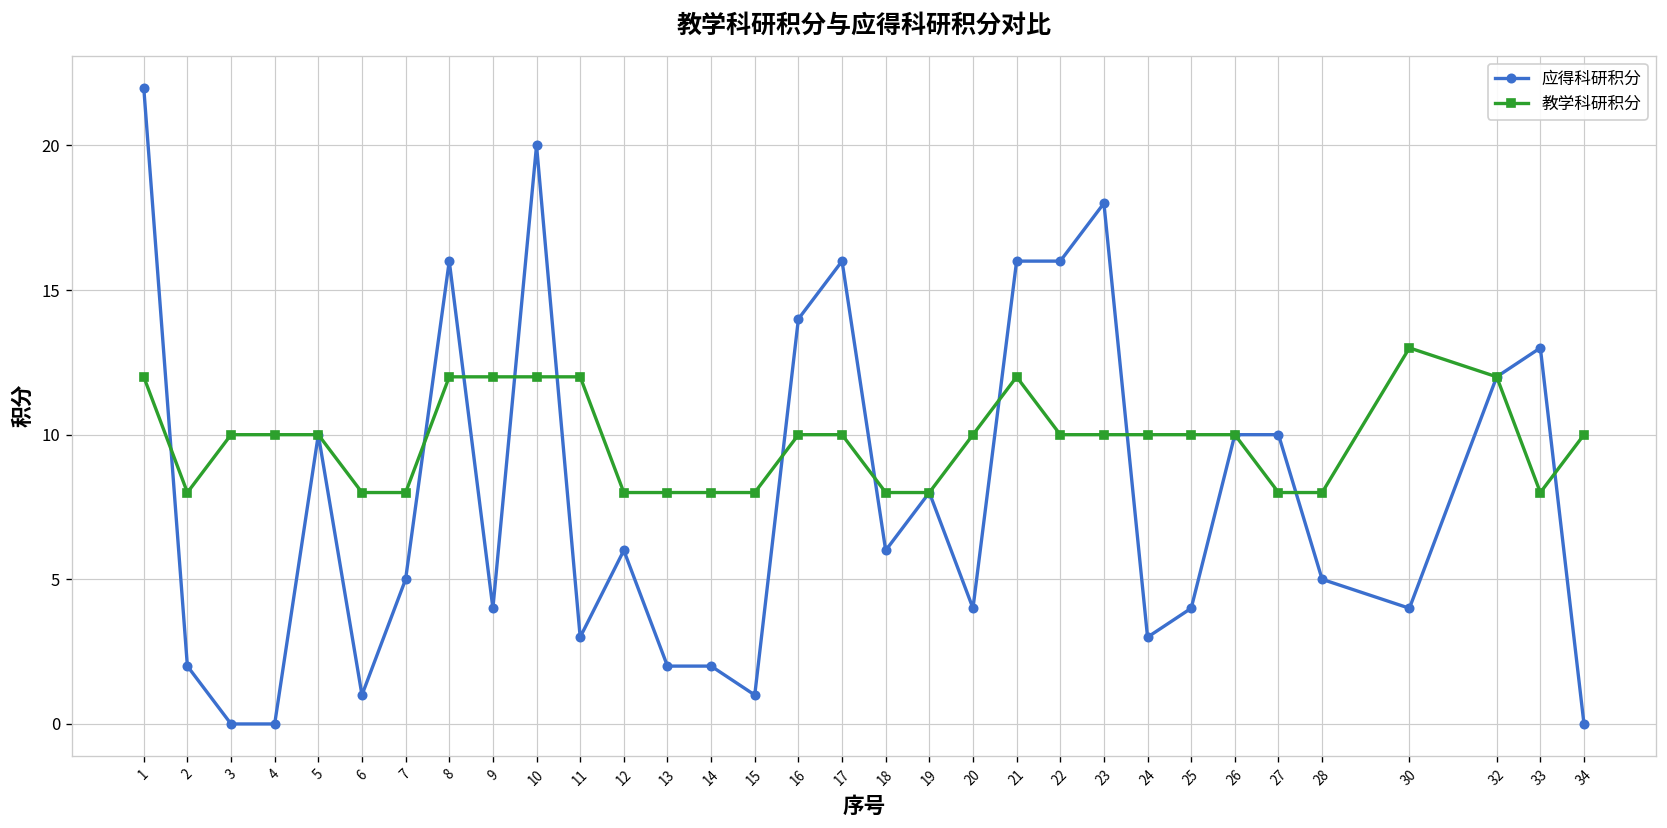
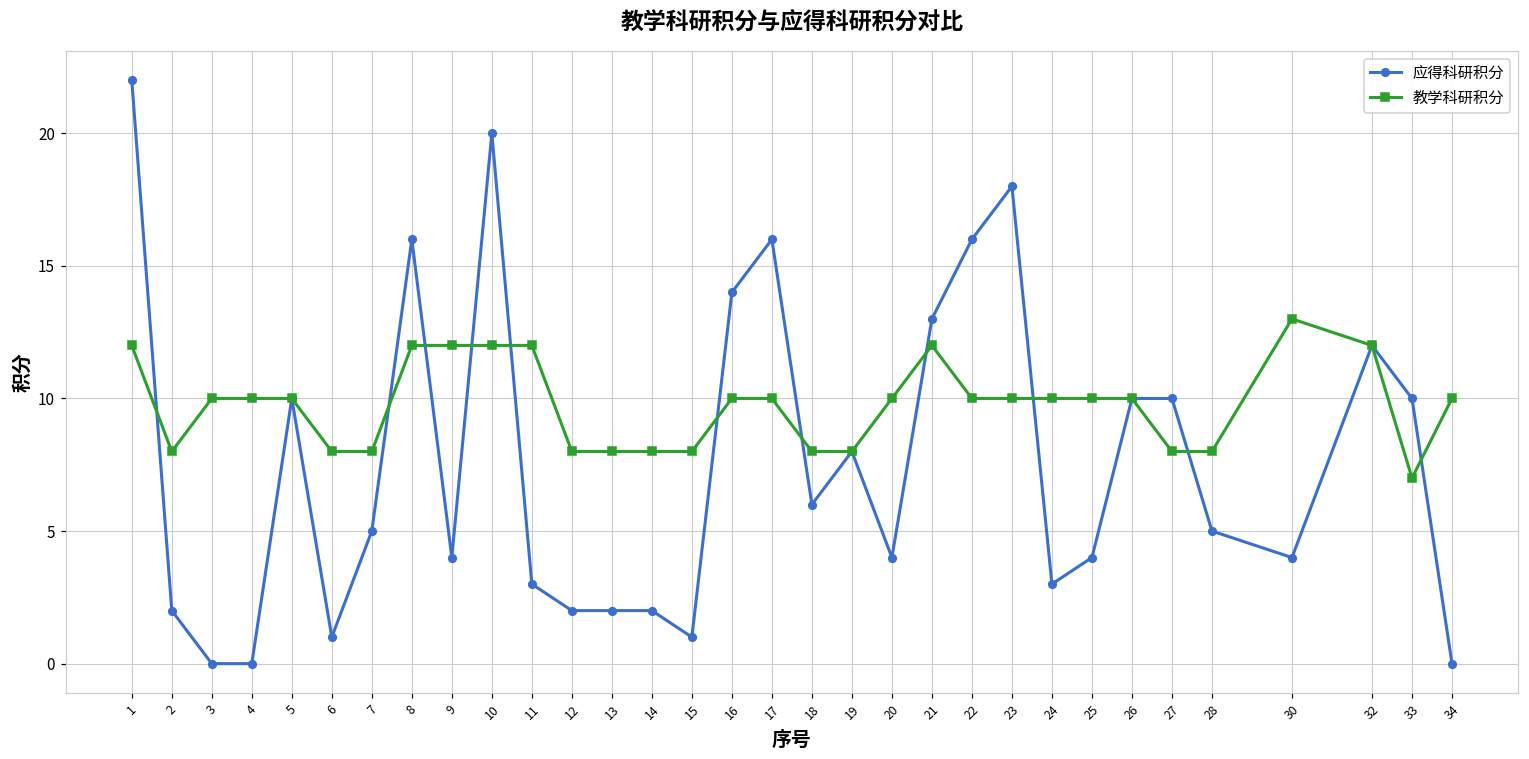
  {
    "应得科研积分": {
      "1": 22,
      "2": 2,
      "3": 0,
      "4": 0,
      "6": 1,
      "7": 5,
      "8": 16,
      "9": 4,
      "10": 20,
      "11": 3,
-     "12": 6,
+     "12": 2,
      "13": 2,
      "14": 2,
      "15": 1,
      "16": 14,
      "17": 16,
      "18": 6,
      "20": 4,
-     "21": 16,
+     "21": 13,
      "22": 16,
      "23": 18,
      "24": 3,
      "25": 4,
      "27": 10,
      "28": 5,
      "30": 4,
-     "33": 13,
+     "33": 10,
      "34": 0
    },
    "教学科研积分": {
      "1": 12,
      "2": 8,
      "3": 10,
      "4": 10,
      "6": 8,
      "7": 8,
      "8": 12,
      "9": 12,
      "10": 12,
      "11": 12,
      "12": 8,
      "13": 8,
      "14": 8,
      "15": 8,
      "16": 10,
      "17": 10,
      "18": 8,
      "20": 10,
      "21": 12,
      "22": 10,
      "23": 10,
      "24": 10,
      "25": 10,
      "27": 8,
      "28": 8,
      "30": 13,
-     "33": 8,
+     "33": 7,
      "34": 10
    }
  }
